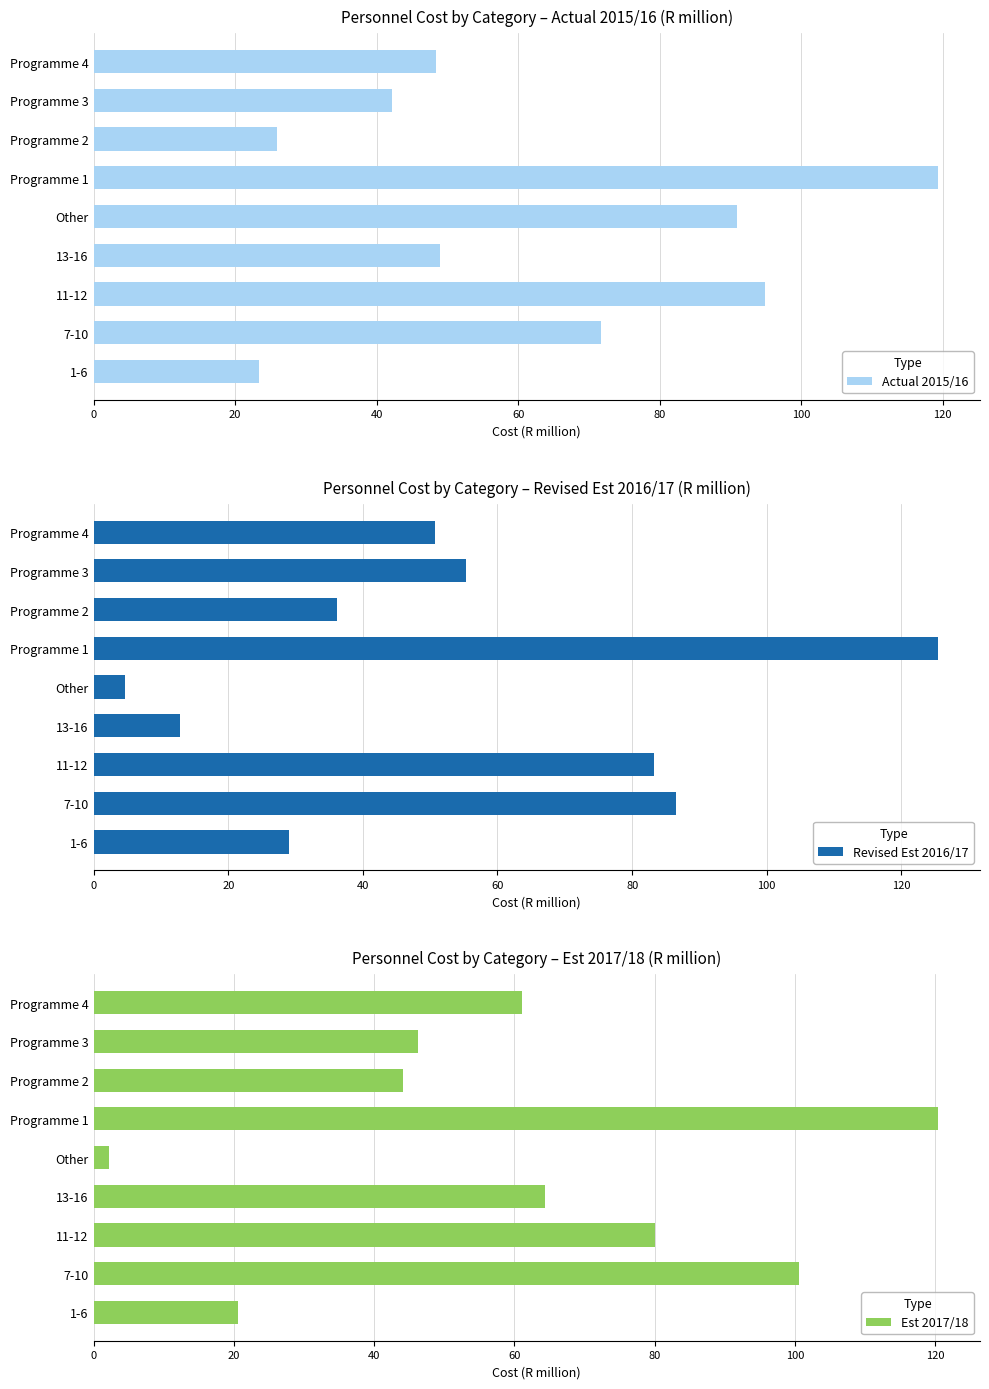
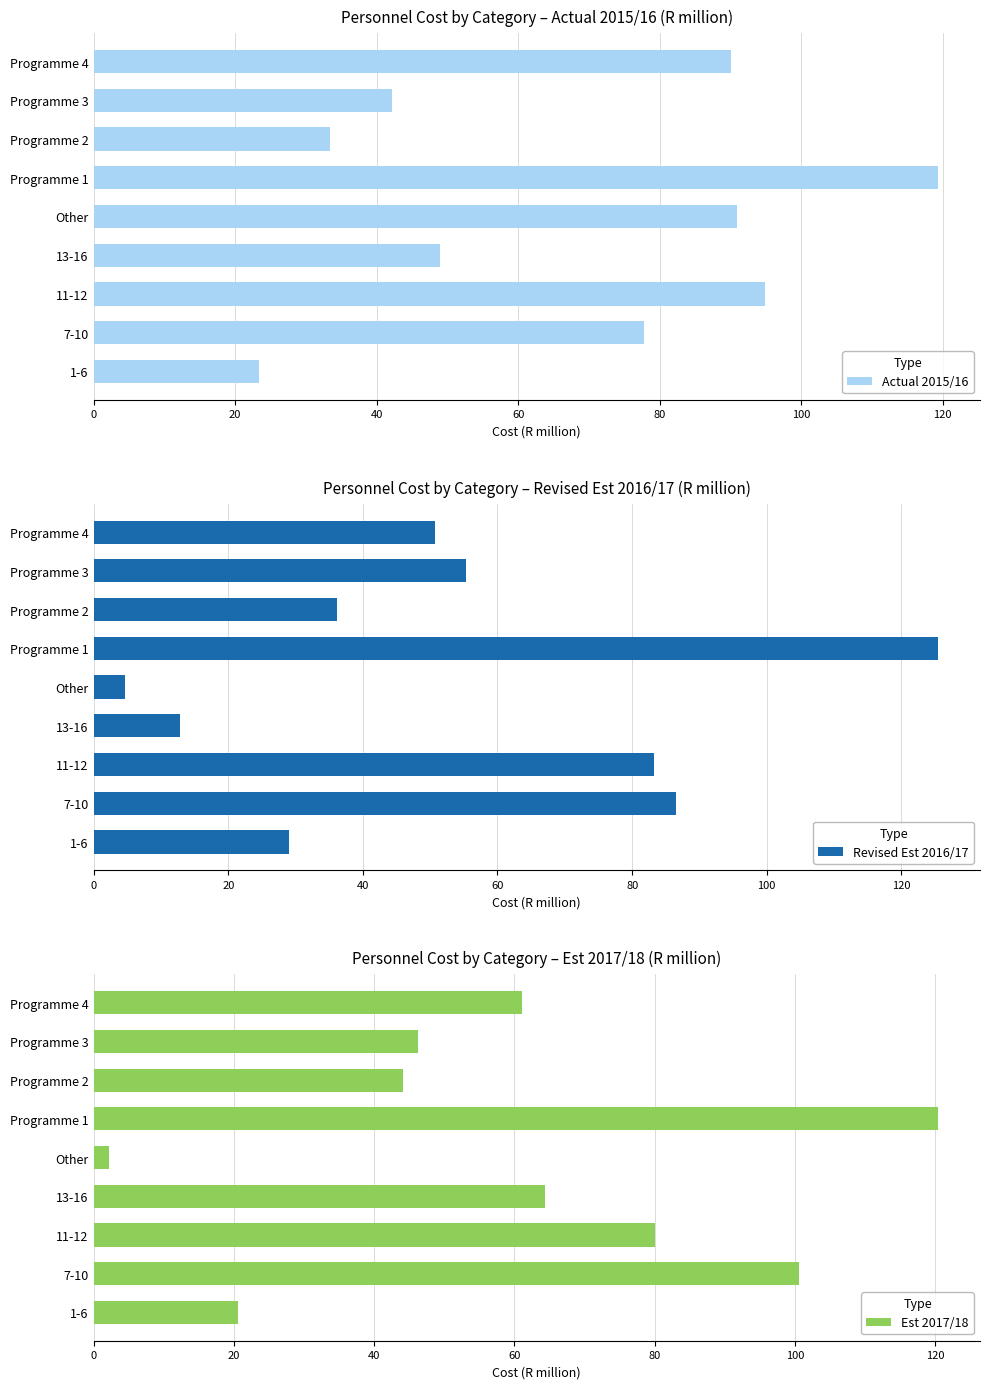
  {
    "Personnel Cost by Category – Actual 2015/16 (R million)": {
-     "Programme 4": 48,
+     "Programme 4": 90,
      "Programme 3": 42,
-     "Programme 2": 26,
+     "Programme 2": 33,
      "Programme 1": 119,
      "Other": 91,
      "13-16": 49,
      "11-12": 95,
-     "7-10": 72,
+     "7-10": 78,
      "1-6": 23
    },
    "Personnel Cost by Category – Revised Est 2016/17 (R million)": {
      "Programme 4": 51,
      "Programme 3": 55,
      "Programme 2": 36,
      "Programme 1": 125,
      "Other": 5,
      "13-16": 13,
      "11-12": 83,
      "7-10": 86,
      "1-6": 29
    },
    "Personnel Cost by Category – Est 2017/18 (R million)": {
      "Programme 4": 61,
      "Programme 3": 46,
      "Programme 2": 44,
      "Programme 1": 120,
      "Other": 2,
      "13-16": 64,
      "11-12": 80,
      "7-10": 101,
      "1-6": 21
    }
  }
